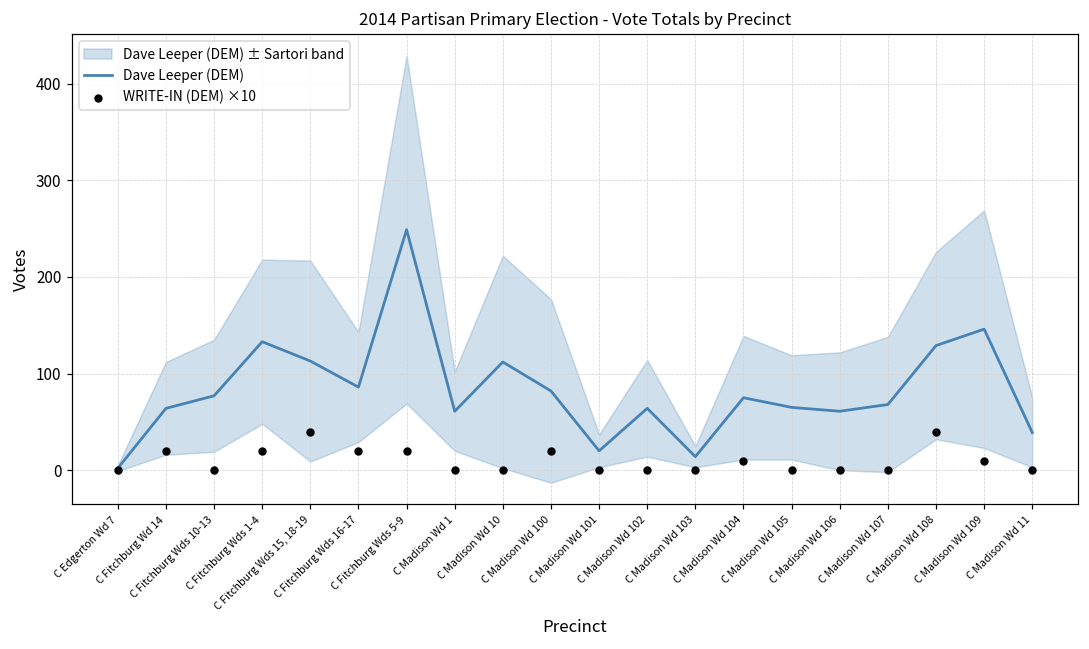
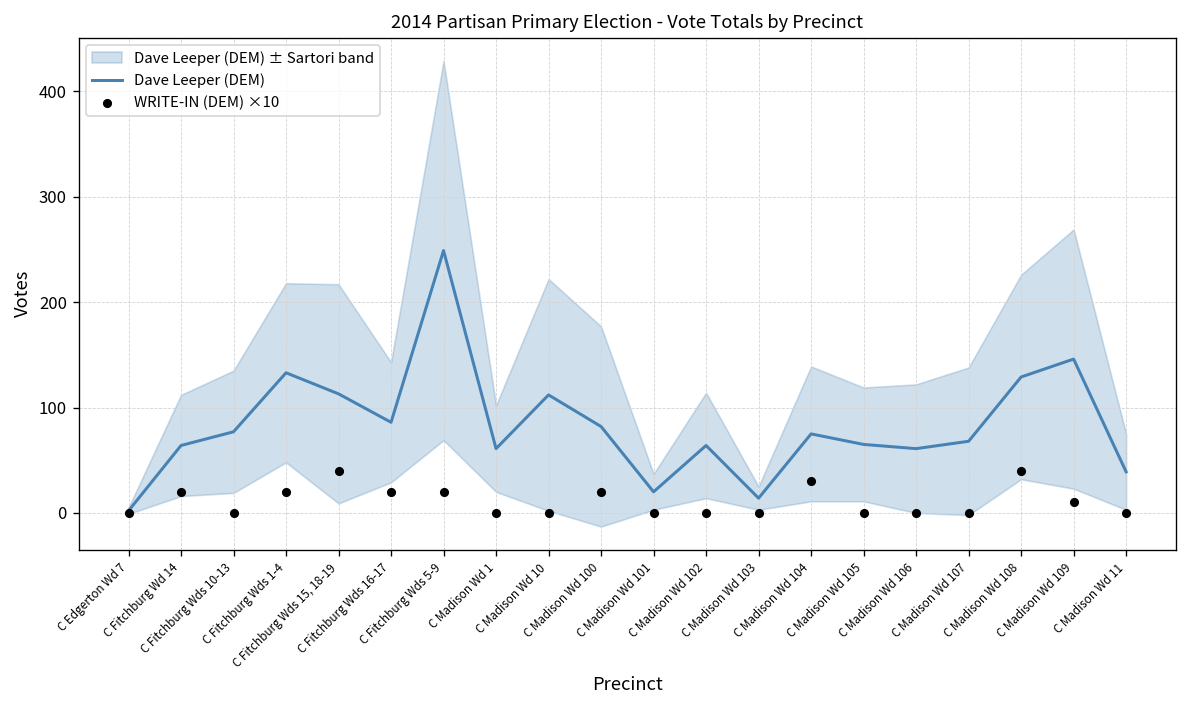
  {
    "WRITE-IN (DEM) ×10": {
-     "C Madison Wd 104": 10
+     "C Madison Wd 104": 30
    }
  }
